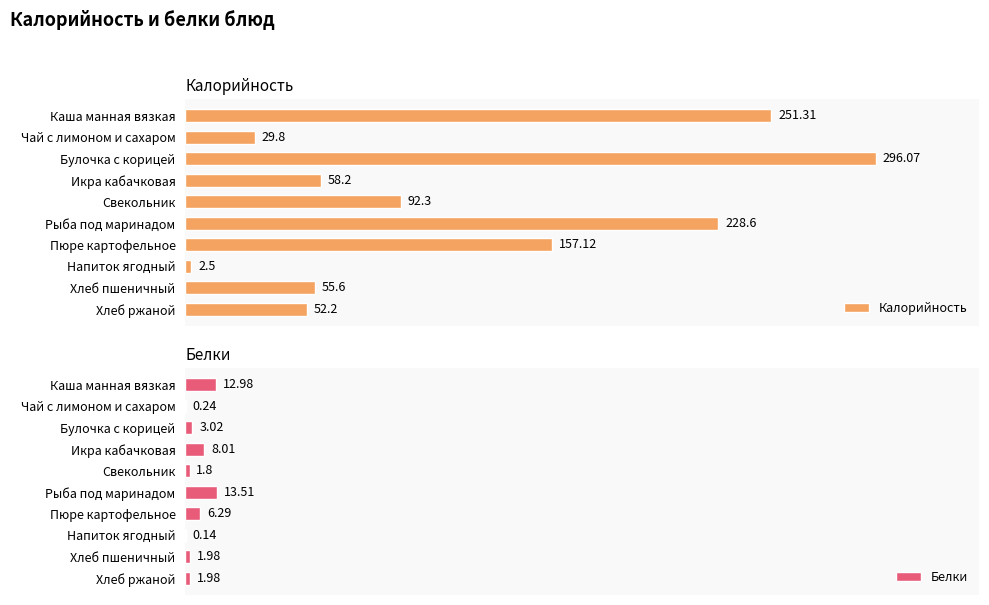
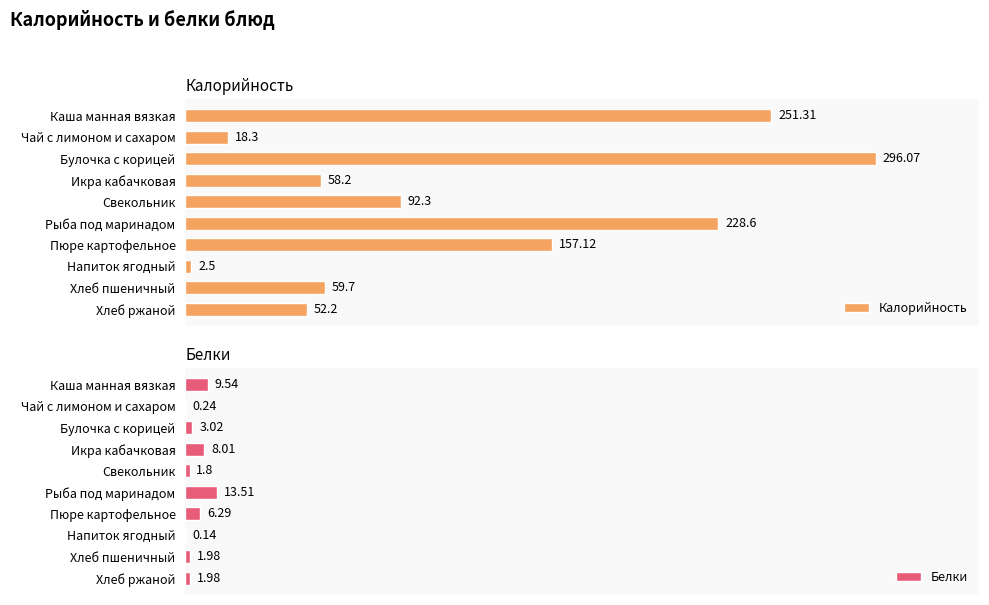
  {
    "Калорийность": {
      "Каша манная вязкая": 251.31,
-     "Чай с лимоном и сахаром": 29.8,
+     "Чай с лимоном и сахаром": 18.3,
      "Булочка с корицей": 296.07,
      "Икра кабачковая": 58.2,
      "Свекольник": 92.3,
      "Рыба под маринадом": 228.6,
      "Пюре картофельное": 157.12,
      "Напиток ягодный": 2.5,
-     "Хлеб пшеничный": 55.6,
+     "Хлеб пшеничный": 59.7,
      "Хлеб ржаной": 52.2
    },
    "Белки": {
-     "Каша манная вязкая": 12.98,
+     "Каша манная вязкая": 9.54,
      "Чай с лимоном и сахаром": 0.24,
      "Булочка с корицей": 3.02,
      "Икра кабачковая": 8.01,
      "Свекольник": 1.8,
      "Рыба под маринадом": 13.51,
      "Пюре картофельное": 6.29,
      "Напиток ягодный": 0.14,
      "Хлеб пшеничный": 1.98,
      "Хлеб ржаной": 1.98
    }
  }
